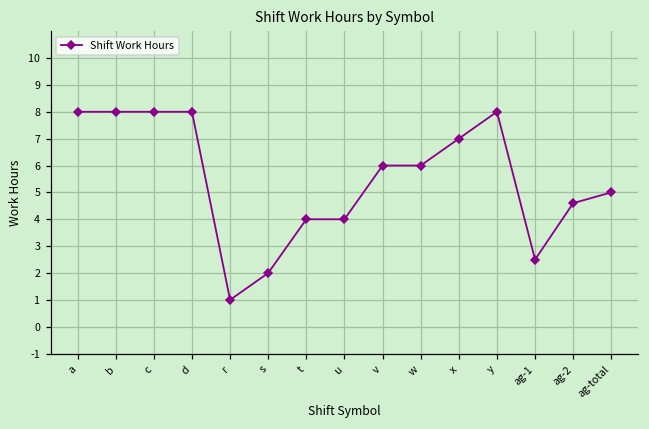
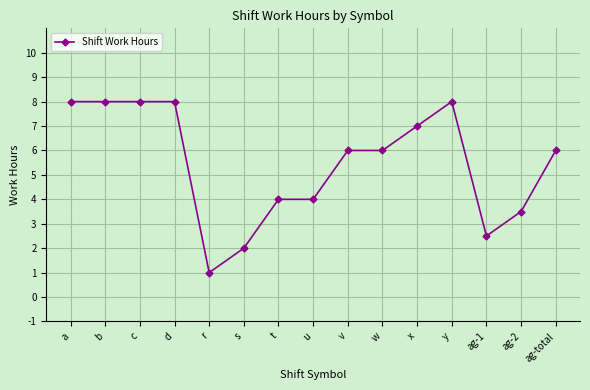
  {
    "a": 8.0,
    "b": 8.0,
    "c": 8.0,
    "d": 8.0,
    "r": 1.0,
    "s": 2.0,
    "t": 4.0,
    "u": 4.0,
    "v": 6.0,
    "w": 6.0,
    "x": 7.0,
    "y": 8.0,
    "ag-1": 2.5,
-   "ag-2": 4.6,
-   "ag-total": 5
+   "ag-2": 3.5,
+   "ag-total": 6
  }
